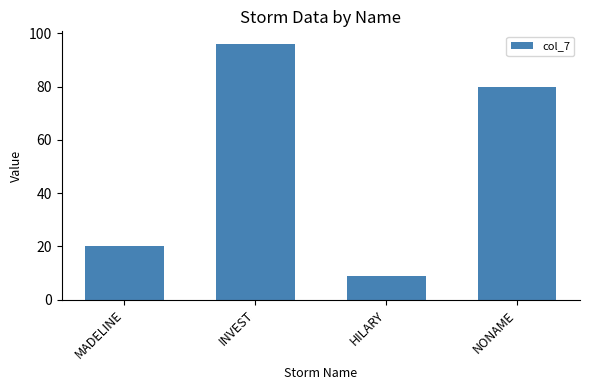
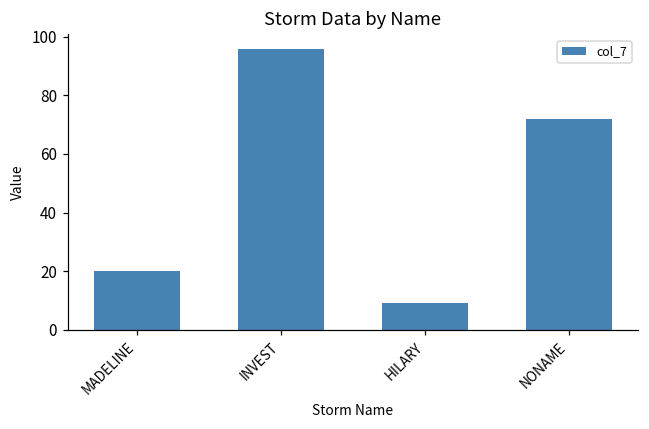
  {
    "MADELINE": 20,
    "INVEST": 96,
    "HILARY": 9,
-   "NONAME": 80
+   "NONAME": 72
  }
